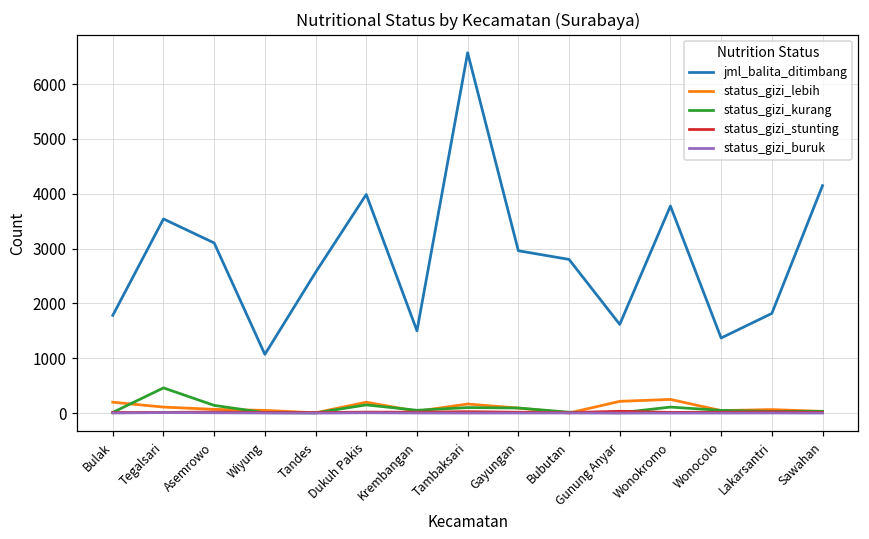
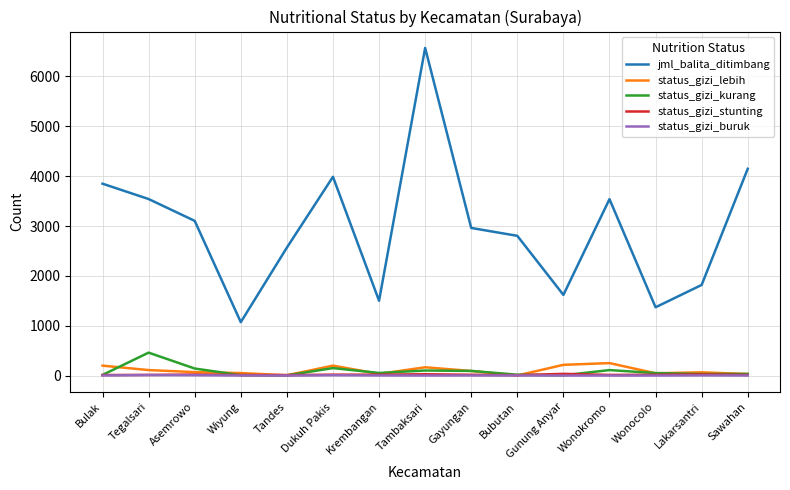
  {
    "jml_balita_ditimbang": {
-     "Bulak": 1800,
+     "Bulak": 3800,
      "Tegalsari": 3500,
      "Asemrowo": 3100,
      "Wiyung": 1100,
      "Tandes": 2600,
      "Dukuh Pakis": 4000,
      "Krembangan": 1500,
      "Tambaksari": 6600,
      "Gayungan": 3000,
      "Bubutan": 2800,
      "Gunung Anyar": 1600,
-     "Wonokromo": 3800,
+     "Wonokromo": 3500,
      "Wonocolo": 1400,
      "Lakarsantri": 1800,
      "Sawahan": 4100
    },
    "status_gizi_lebih": {
      "Bulak": 200,
      "Tegalsari": 100,
      "Tambaksari": 200,
      "Gunung Anyar": 200,
      "Wonokromo": 300
    },
    "status_gizi_kurang": {
      "Tegalsari": 500,
      "Asemrowo": 100,
      "Tambaksari": 100,
      "Wonokromo": 100
    }
  }
